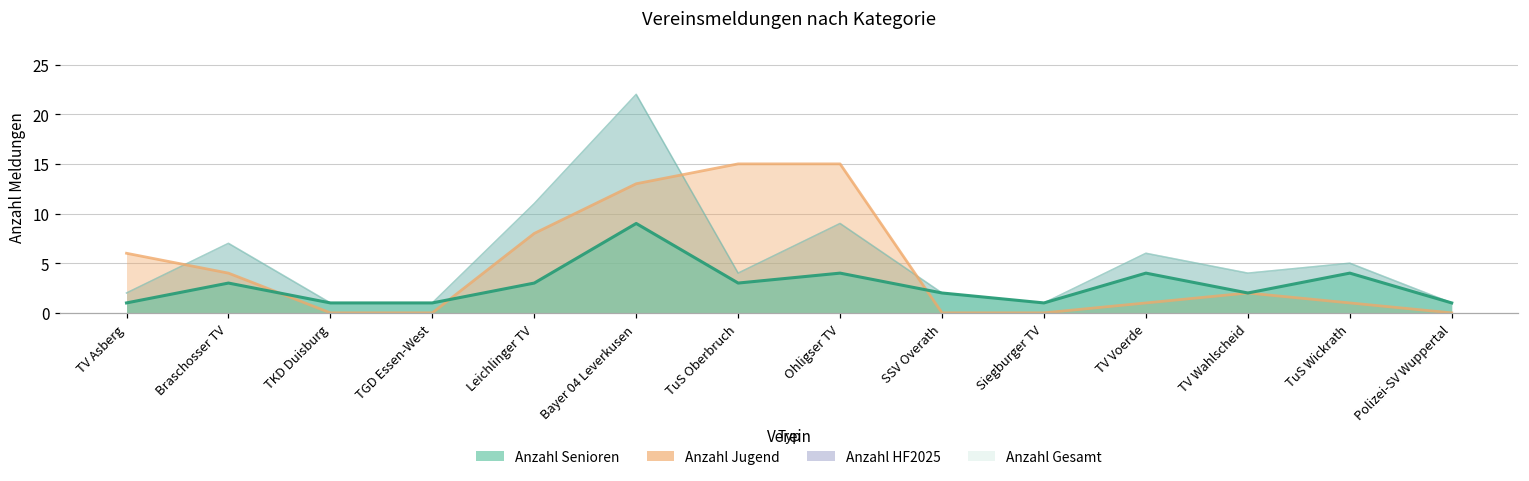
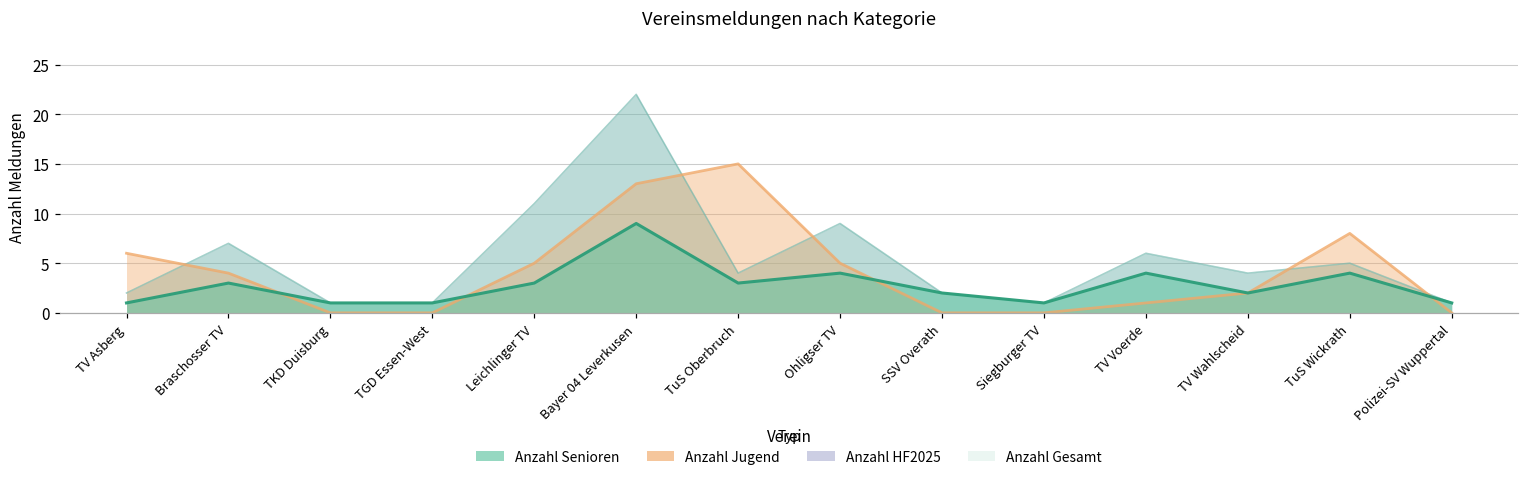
  {
    "Anzahl Jugend": {
      "TV Asberg": 6,
      "Braschosser TV": 4,
      "TKD Duisburg": 0,
      "TGD Essen-West": 0,
-     "Leichlinger TV": 8,
+     "Leichlinger TV": 5,
      "Bayer 04 Leverkusen": 13,
      "TuS Oberbruch": 15,
-     "Ohligser TV": 15,
+     "Ohligser TV": 5,
      "SSV Overath": 0,
      "Siegburger TV": 0,
      "TV Voerde": 1,
-     "TuS Wickrath": 1,
+     "TuS Wickrath": 8,
      "Polizei-SV Wuppertal": 0
    }
  }
